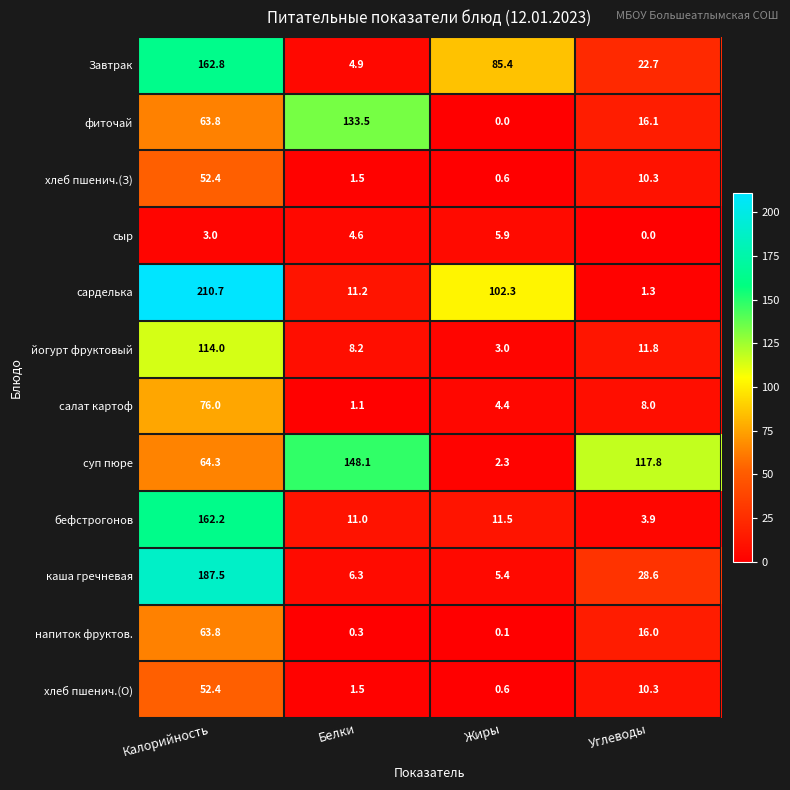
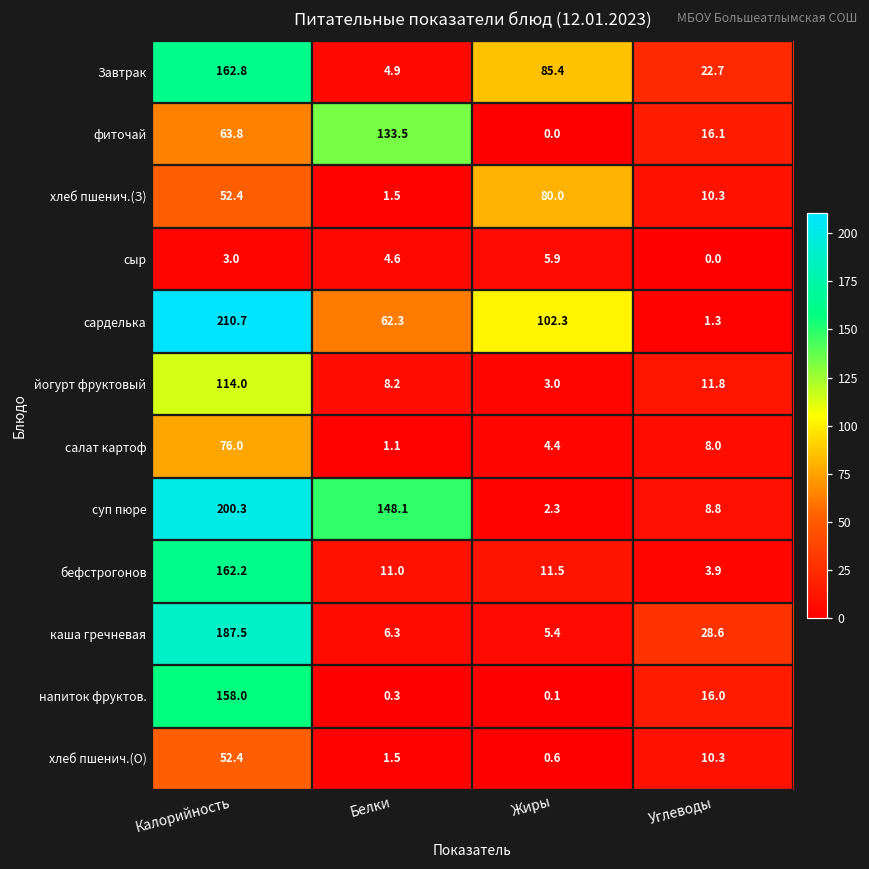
  {
    "Завтрак": {
      "Калорийность": 162.8,
      "Белки": 4.9,
      "Жиры": 85.4,
      "Углеводы": 22.7
    },
    "фиточай": {
      "Калорийность": 63.8,
      "Белки": 133.5,
      "Жиры": 0.0,
      "Углеводы": 16.1
    },
    "хлеб пшенич.(З)": {
      "Калорийность": 52.4,
      "Белки": 1.5,
-     "Жиры": 0.6,
+     "Жиры": 80.0,
      "Углеводы": 10.3
    },
    "сыр": {
      "Калорийность": 3.0,
      "Белки": 4.6,
      "Жиры": 5.9,
      "Углеводы": 0.0
    },
    "сарделька": {
      "Калорийность": 210.7,
-     "Белки": 11.2,
+     "Белки": 62.3,
      "Жиры": 102.3,
      "Углеводы": 1.3
    },
    "йогурт фруктовый": {
      "Калорийность": 114.0,
      "Белки": 8.2,
      "Жиры": 3.0,
      "Углеводы": 11.8
    },
    "салат картоф": {
      "Калорийность": 76.0,
      "Белки": 1.1,
      "Жиры": 4.4,
      "Углеводы": 8.0
    },
    "суп пюре": {
-     "Калорийность": 64.3,
+     "Калорийность": 200.3,
      "Белки": 148.1,
      "Жиры": 2.3,
-     "Углеводы": 117.8
+     "Углеводы": 8.8
    },
    "бефстрогонов": {
      "Калорийность": 162.2,
      "Белки": 11.0,
      "Жиры": 11.5,
      "Углеводы": 3.9
    },
    "каша гречневая": {
      "Калорийность": 187.5,
      "Белки": 6.3,
      "Жиры": 5.4,
      "Углеводы": 28.6
    },
    "напиток фруктов.": {
-     "Калорийность": 63.8,
+     "Калорийность": 158.0,
      "Белки": 0.3,
      "Жиры": 0.1,
      "Углеводы": 16.0
    },
    "хлеб пшенич.(О)": {
      "Калорийность": 52.4,
      "Белки": 1.5,
      "Жиры": 0.6,
      "Углеводы": 10.3
    }
  }
